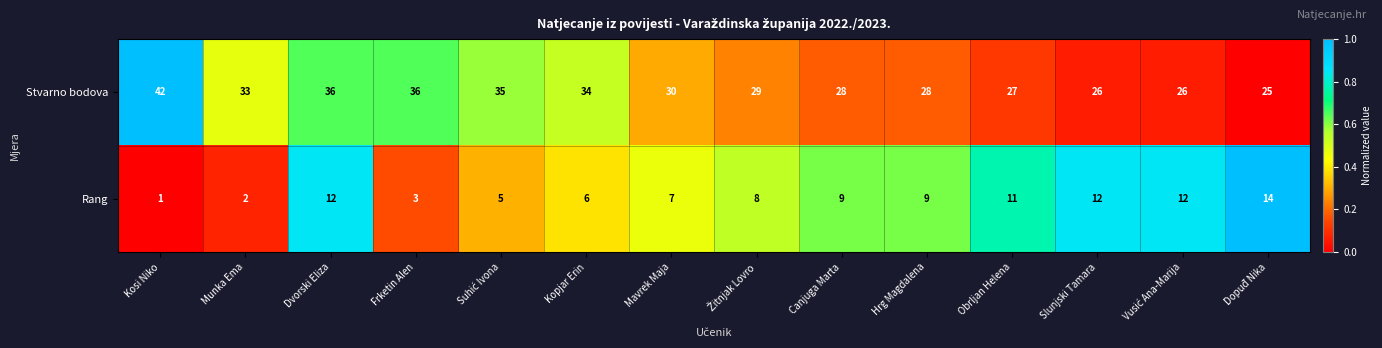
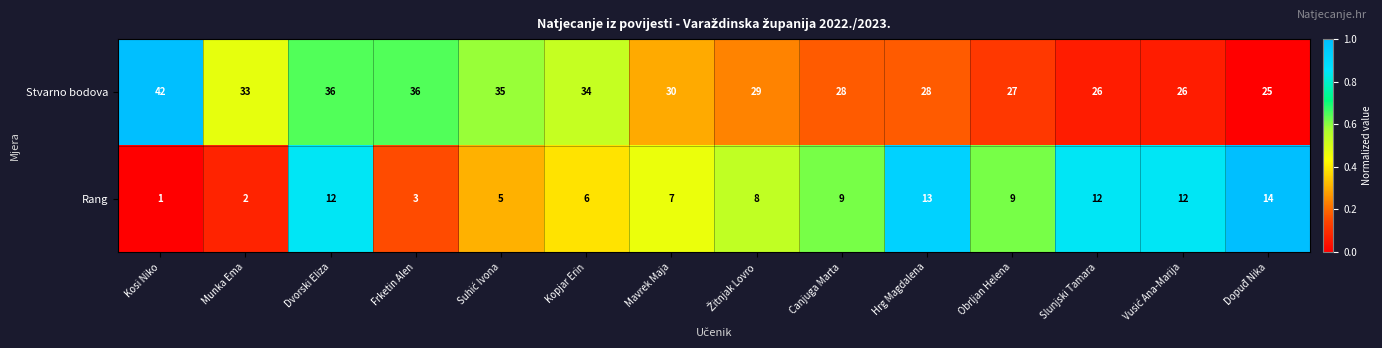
  {
    "Stvarno bodova": {
      "Kosi Niko": 42,
      "Munka Ema": 33,
      "Dvorski Eliza": 36,
      "Frketin Alen": 36,
      "Suhić Ivona": 35,
      "Kopjar Erin": 34,
      "Mavrek Maja": 30,
      "Žitnjak Lovro": 29,
      "Canjuga Marta": 28,
      "Hrg Magdalena": 28,
      "Obrljan Helena": 27,
      "Slunjski Tamara": 26,
      "Vusić Ana-Marija": 26,
      "Dopuđ Nika": 25
    },
    "Rang": {
      "Kosi Niko": 1,
      "Munka Ema": 2,
      "Dvorski Eliza": 12,
      "Frketin Alen": 3,
      "Suhić Ivona": 5,
      "Kopjar Erin": 6,
      "Mavrek Maja": 7,
      "Žitnjak Lovro": 8,
      "Canjuga Marta": 9,
-     "Hrg Magdalena": 9,
-     "Obrljan Helena": 11,
+     "Hrg Magdalena": 13,
+     "Obrljan Helena": 9,
      "Slunjski Tamara": 12,
      "Vusić Ana-Marija": 12,
      "Dopuđ Nika": 14
    }
  }
